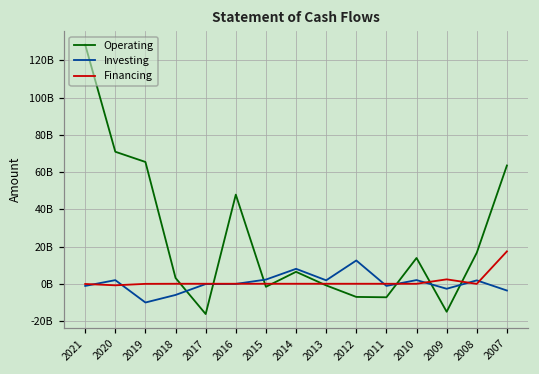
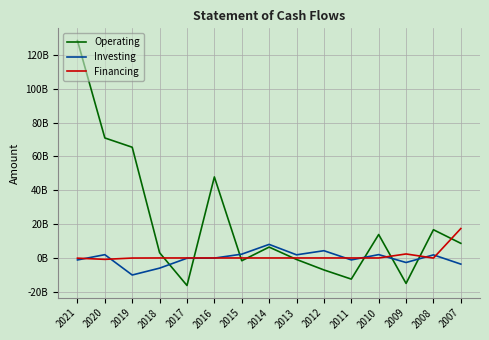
  {
    "Operating": {
      "2020": 71000000000,
      "2019": 65000000000,
      "2018": 3000000000,
      "2017": -16000000000,
      "2016": 48000000000,
      "2015": -2000000000,
      "2014": 6000000000,
      "2012": -7000000000,
-     "2011": -7000000000,
+     "2011": -12000000000,
      "2010": 14000000000,
      "2009": -15000000000,
      "2008": 17000000000,
-     "2007": 64000000000
+     "2007": 9000000000
    },
    "Investing": {
      "2020": 2000000000,
      "2019": -10000000000,
      "2018": -6000000000,
      "2015": 2000000000,
      "2014": 8000000000,
      "2013": 2000000000,
-     "2012": 13000000000,
+     "2012": 4000000000,
      "2010": 2000000000,
      "2009": -3000000000,
      "2008": 2000000000,
      "2007": -4000000000
    },
    "Financing": {
      "2020": -1000000000,
      "2019": 0,
      "2018": 0,
      "2015": 0,
      "2014": 0,
      "2012": 0,
      "2010": 0,
      "2009": 2000000000,
      "2008": 0,
      "2007": 17000000000
    }
  }
